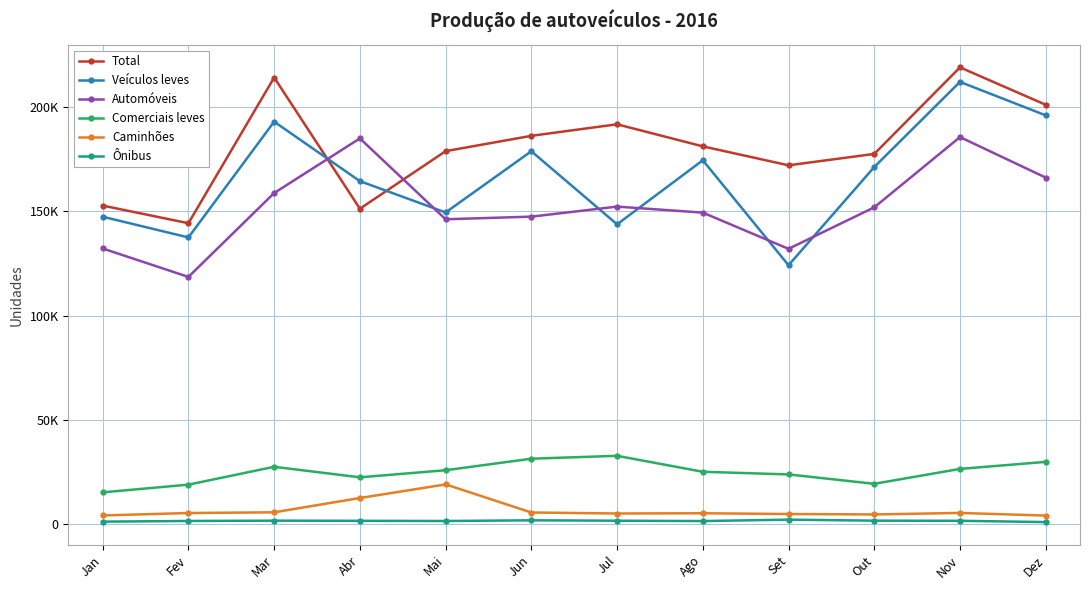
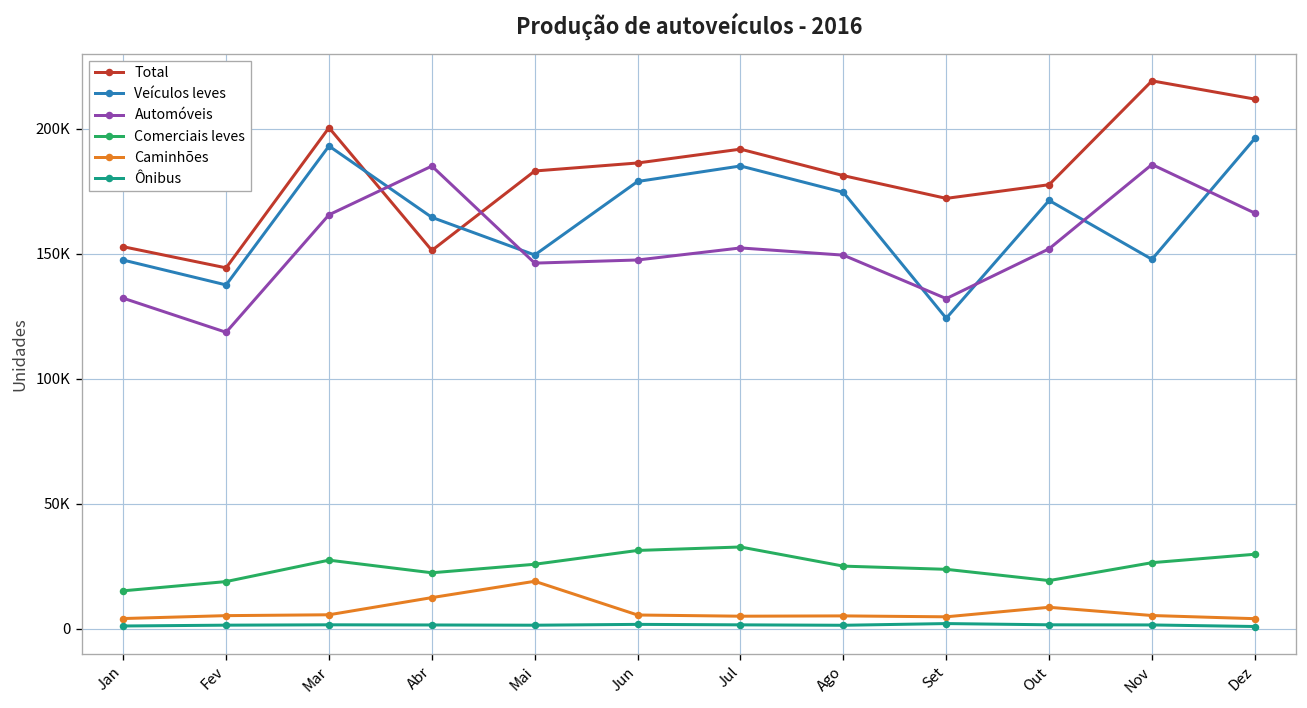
  {
    "Total": {
      "Jan": 153000,
      "Fev": 144000,
-     "Mar": 214000,
+     "Mar": 200000,
      "Abr": 151000,
-     "Mai": 179000,
+     "Mai": 183000,
      "Jun": 186000,
      "Jul": 192000,
      "Ago": 181000,
      "Set": 172000,
      "Out": 178000,
      "Nov": 219000,
-     "Dez": 201000
+     "Dez": 212000
    },
    "Veículos leves": {
      "Jan": 147000,
      "Fev": 138000,
      "Mar": 193000,
      "Abr": 165000,
      "Mai": 149000,
      "Jun": 179000,
-     "Jul": 144000,
+     "Jul": 185000,
      "Ago": 175000,
      "Set": 124000,
      "Out": 171000,
-     "Nov": 212000,
+     "Nov": 148000,
      "Dez": 196000
    },
    "Automóveis": {
      "Jan": 132000,
      "Fev": 119000,
-     "Mar": 159000,
+     "Mar": 166000,
      "Abr": 185000,
      "Mai": 146000,
      "Jun": 147000,
      "Jul": 152000,
      "Ago": 149000,
      "Set": 132000,
      "Out": 152000,
      "Nov": 186000,
      "Dez": 166000
    },
    "Caminhões": {
      "Jan": 4000,
      "Fev": 5000,
      "Mar": 6000,
      "Abr": 13000,
      "Mai": 19000,
      "Jun": 6000,
      "Jul": 5000,
      "Ago": 5000,
      "Set": 5000,
-     "Out": 5000,
+     "Out": 9000,
      "Nov": 5000,
      "Dez": 4000
    }
  }
